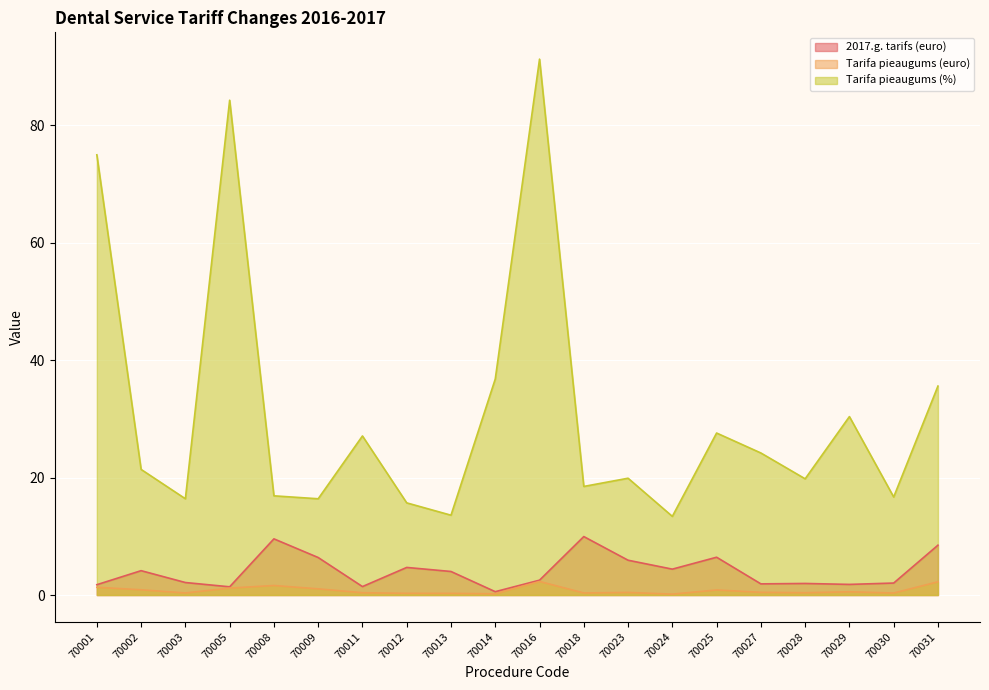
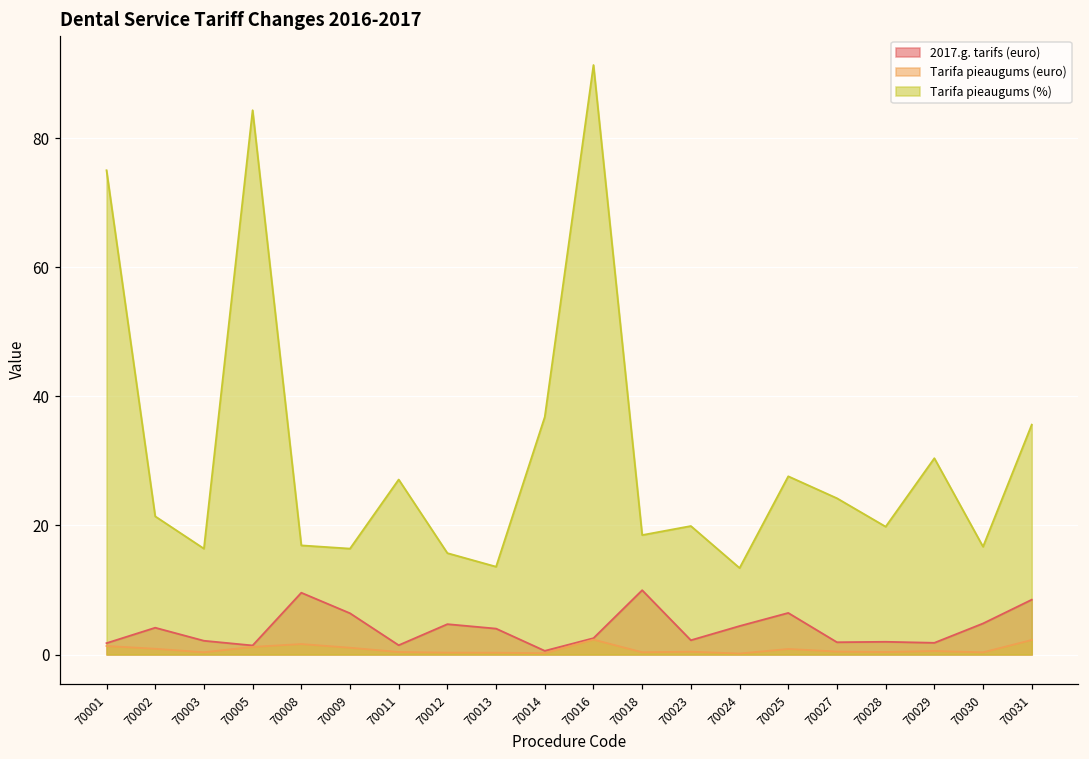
  {
    "2017.g. tarifs (euro)": {
      "70001": 2,
      "70002": 4,
      "70003": 2,
      "70008": 10,
      "70009": 6,
      "70011": 1,
      "70012": 5,
      "70013": 4,
      "70018": 10,
-     "70023": 6,
+     "70023": 2,
      "70024": 4,
      "70025": 6,
      "70027": 2,
      "70028": 2,
      "70029": 2,
-     "70030": 2,
+     "70030": 5,
      "70031": 8
    }
  }
